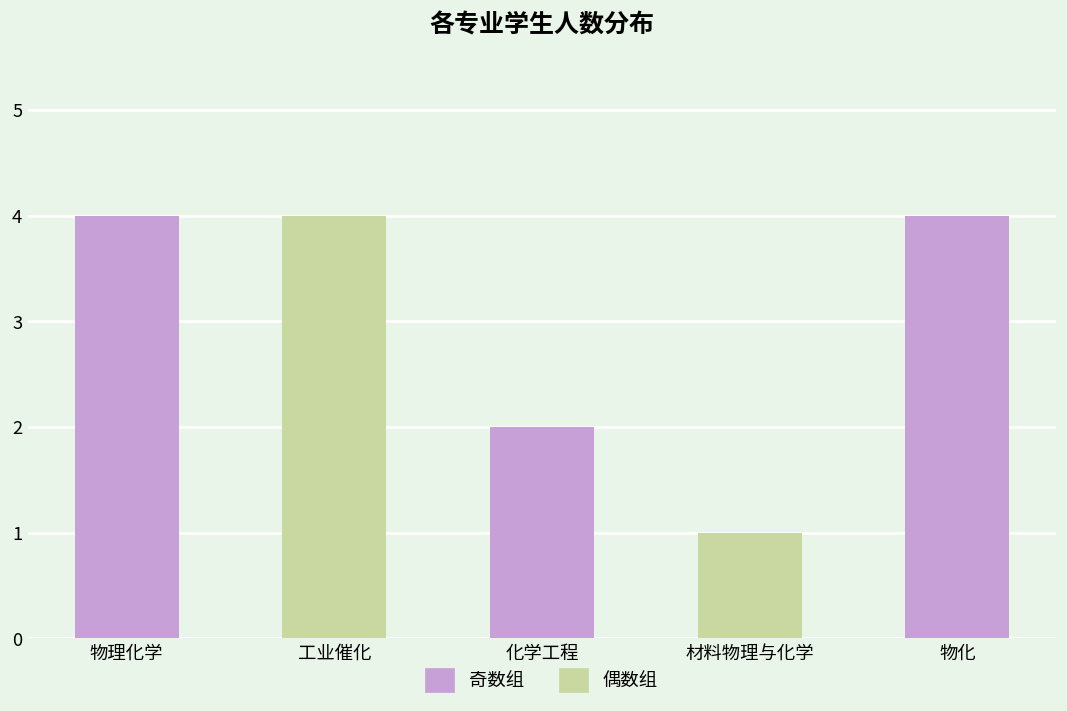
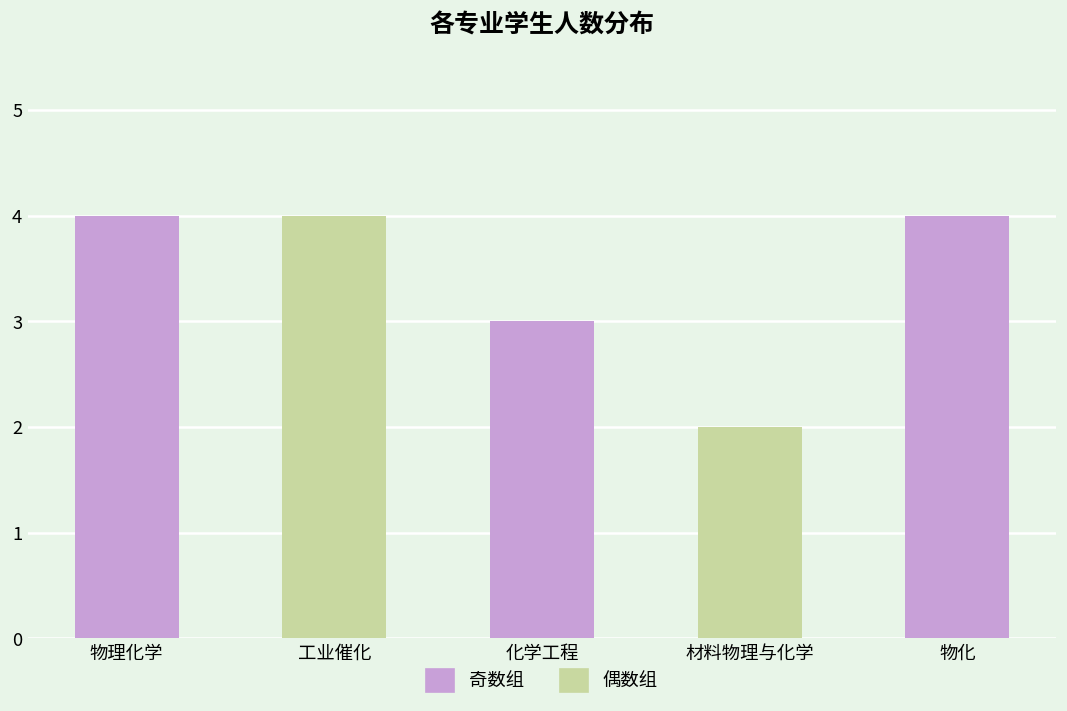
  {
    "物理化学": 4,
    "工业催化": 4,
-   "化学工程": 2,
-   "材料物理与化学": 1,
+   "化学工程": 3,
+   "材料物理与化学": 2,
    "物化": 4
  }
